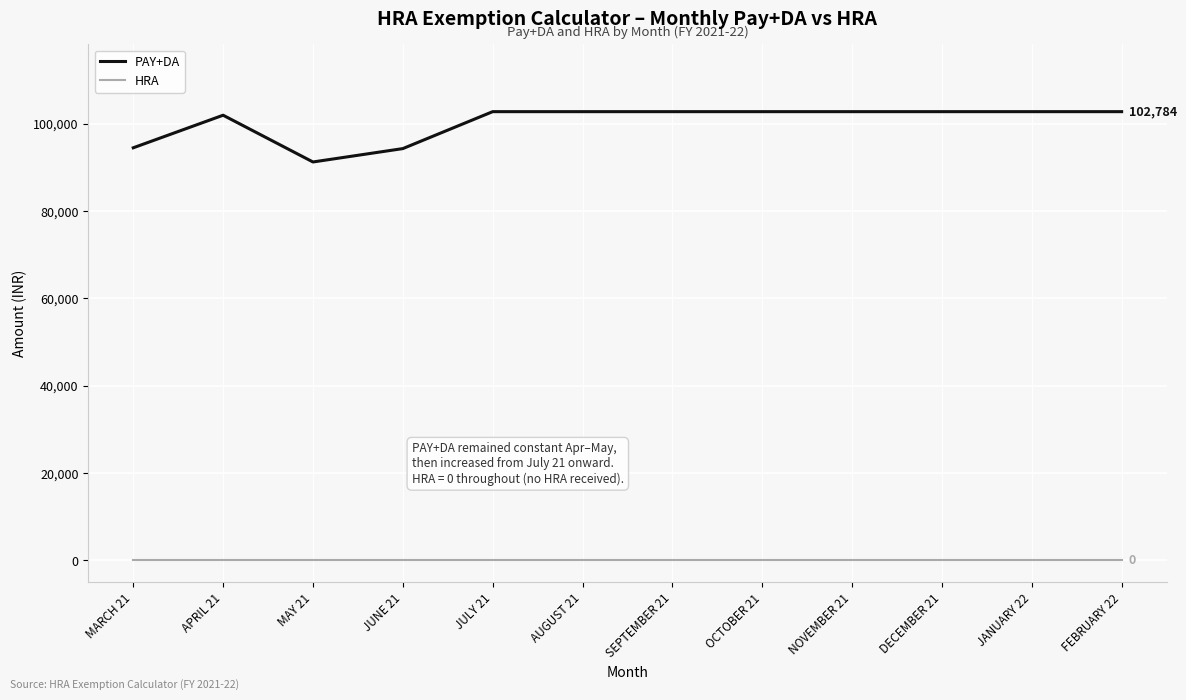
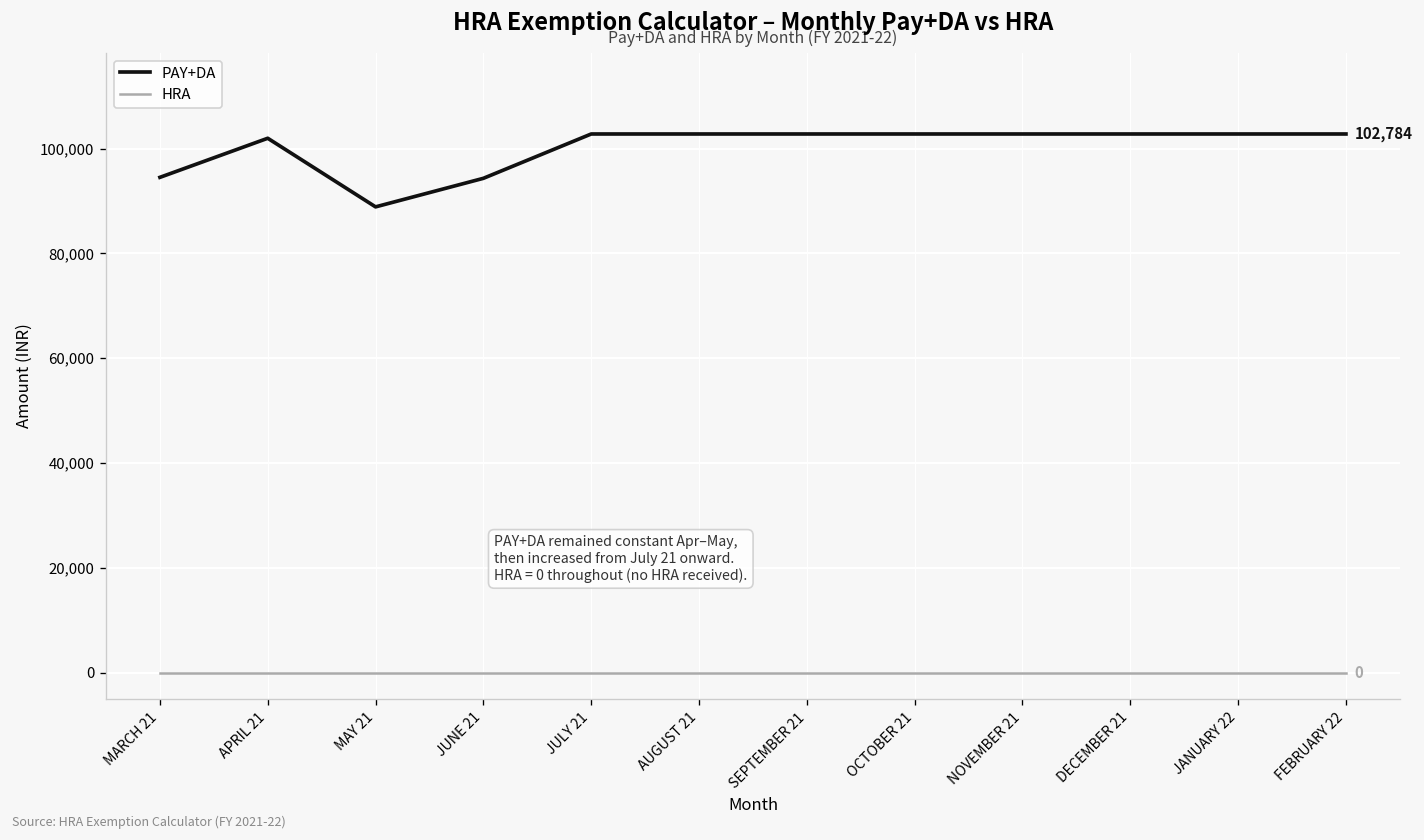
  {
    "PAY+DA": {
      "MARCH 21": "95,000",
      "APRIL 21": "102,000",
-     "MAY 21": "91,000",
+     "MAY 21": "89,000",
      "JUNE 21": "94,000",
      "JULY 21": "103,000",
      "AUGUST 21": "103,000",
      "SEPTEMBER 21": "103,000",
      "OCTOBER 21": "103,000",
      "NOVEMBER 21": "103,000",
      "DECEMBER 21": "103,000",
      "JANUARY 22": "103,000"
    },
    "HRA": {
      "FEBRUARY 22": "0"
    }
  }
